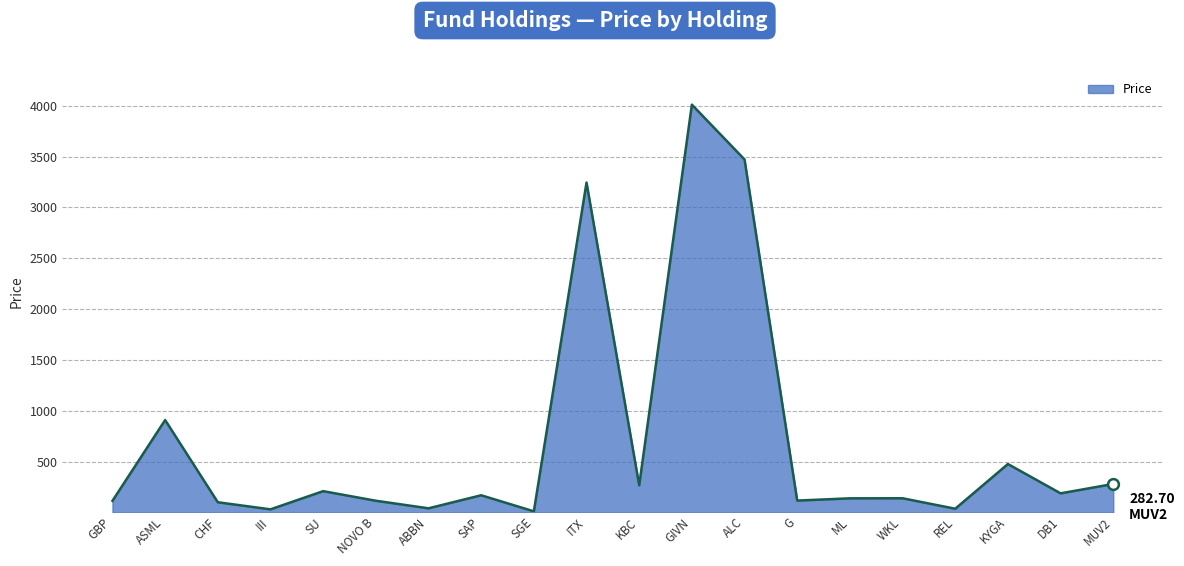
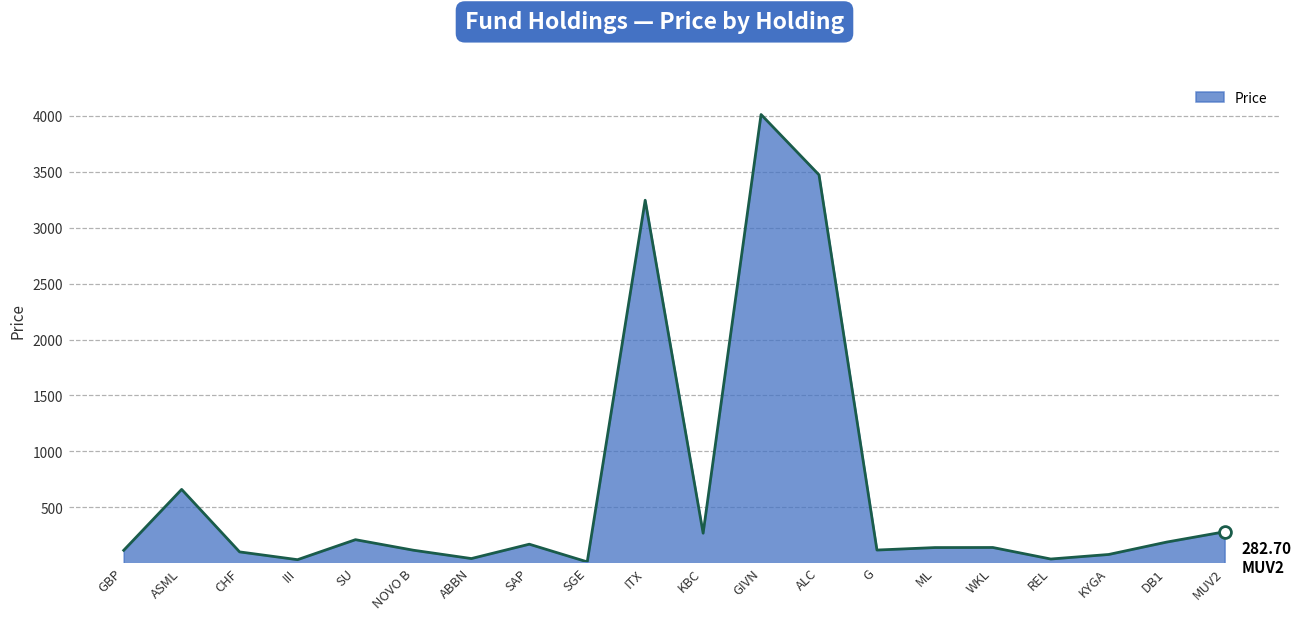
  {
    "Price": {
      "GBP": 120,
-     "ASML": 910,
+     "ASML": 660,
      "CHF": 100,
      "III": 30,
      "SU": 210,
      "NOVO B": 120,
      "ABBN": 40,
      "SAP": 170,
      "SGE": 10,
      "ITX": 3240,
      "KBC": 270,
      "GIVN": 4010,
      "ALC": 3470,
      "G": 120,
      "ML": 140,
      "WKL": 140,
      "REL": 40,
-     "KYGA": 480,
+     "KYGA": 80,
      "DB1": 190
    }
  }
